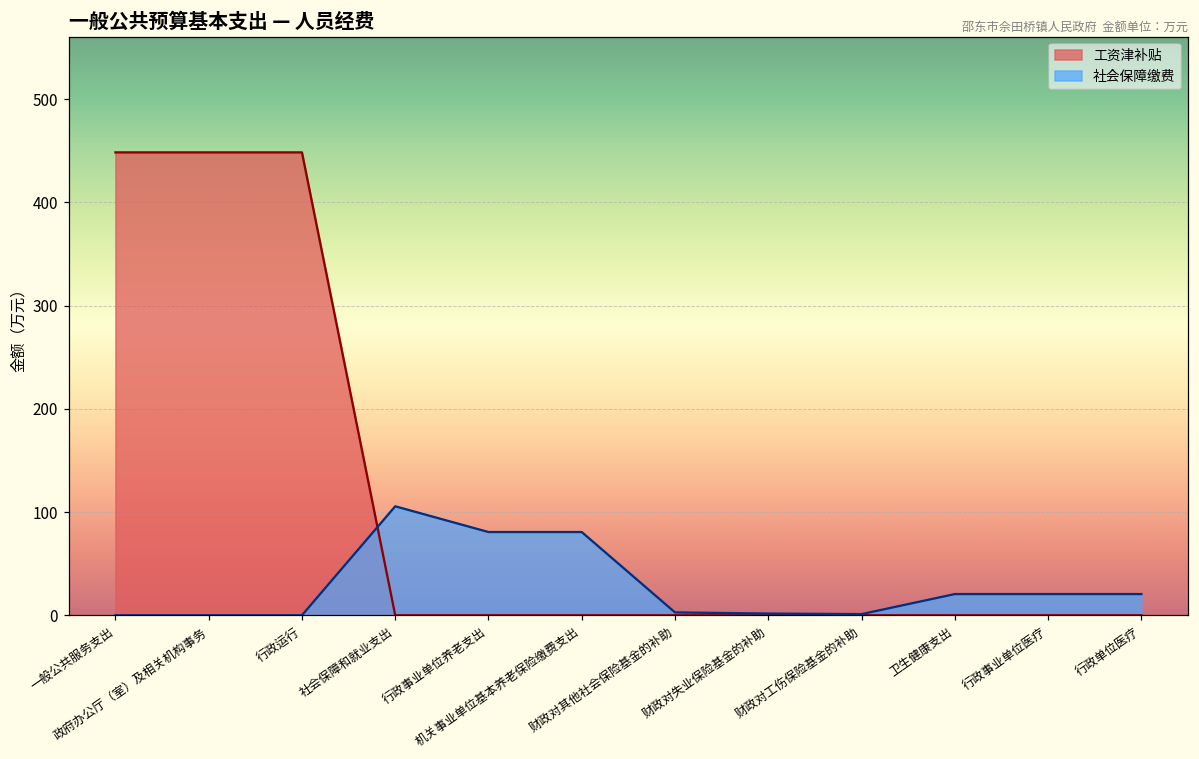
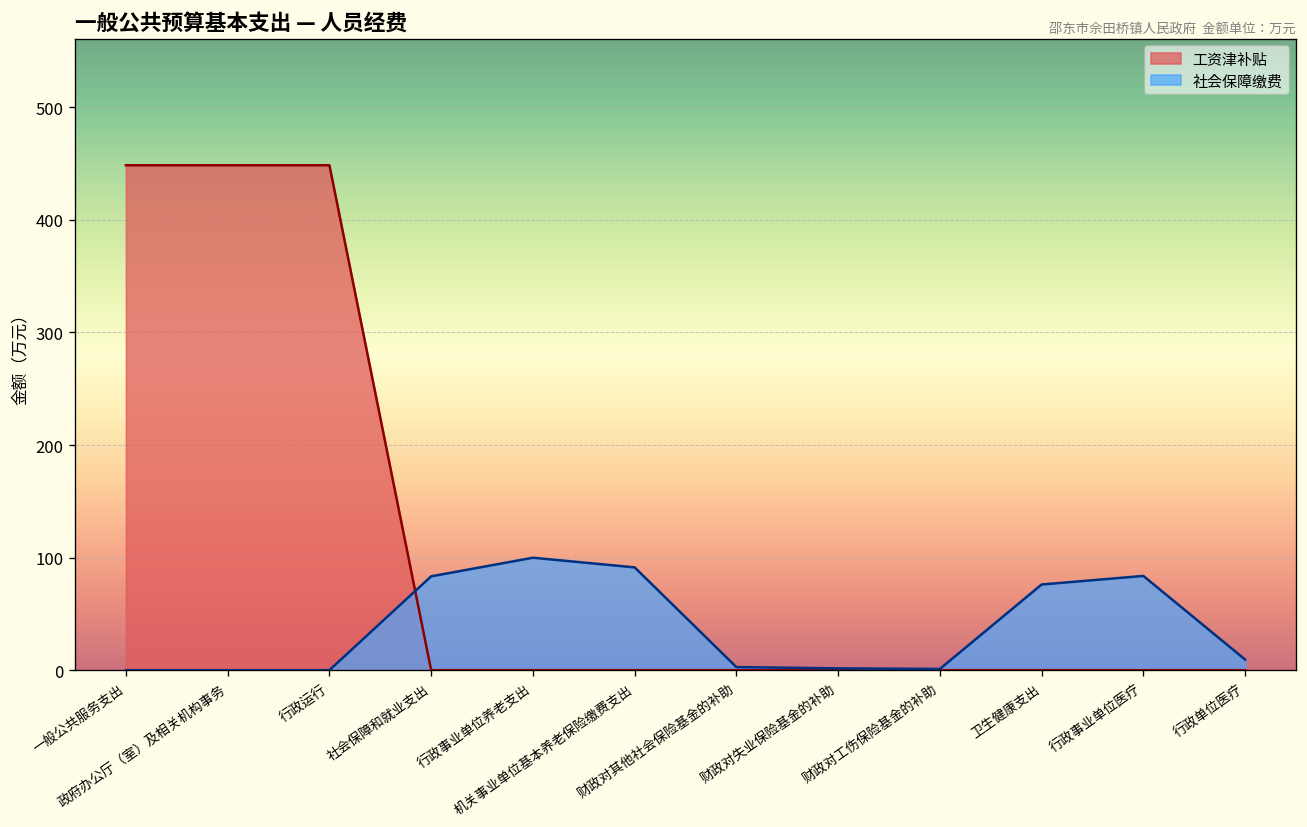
  {
    "工资津补贴": {
      "一般公共服务支出": 450,
      "政府办公厅（室）及相关机构事务": 450,
      "行政运行": 450,
      "社会保障和就业支出": 0,
      "行政事业单位养老支出": 0,
      "机关事业单位基本养老保险缴费支出": 0,
      "卫生健康支出": 0,
      "行政事业单位医疗": 0,
      "行政单位医疗": 0
    },
    "社会保障缴费": {
      "一般公共服务支出": 0,
      "政府办公厅（室）及相关机构事务": 0,
      "行政运行": 0,
-     "社会保障和就业支出": 110,
-     "行政事业单位养老支出": 80,
-     "机关事业单位基本养老保险缴费支出": 80,
-     "卫生健康支出": 20,
-     "行政事业单位医疗": 20,
-     "行政单位医疗": 20
+     "社会保障和就业支出": 80,
+     "行政事业单位养老支出": 100,
+     "机关事业单位基本养老保险缴费支出": 90,
+     "卫生健康支出": 80,
+     "行政事业单位医疗": 80,
+     "行政单位医疗": 10
    }
  }
